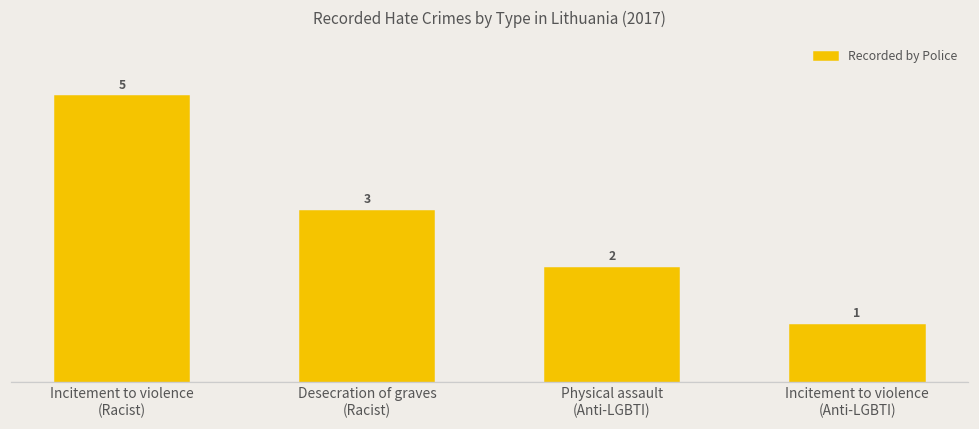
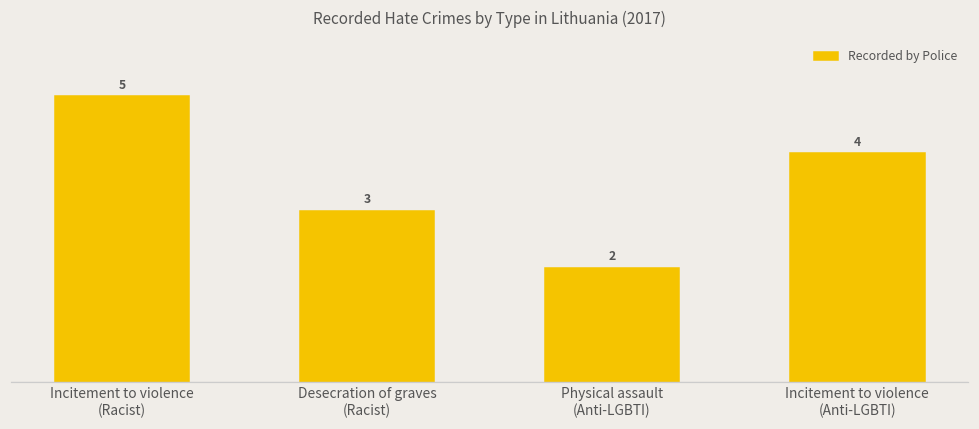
  {
    "Incitement to violence (Racist)": 5,
    "Desecration of graves (Racist)": 3,
    "Physical assault (Anti-LGBTI)": 2,
-   "Incitement to violence (Anti-LGBTI)": 1
+   "Incitement to violence (Anti-LGBTI)": 4
  }
